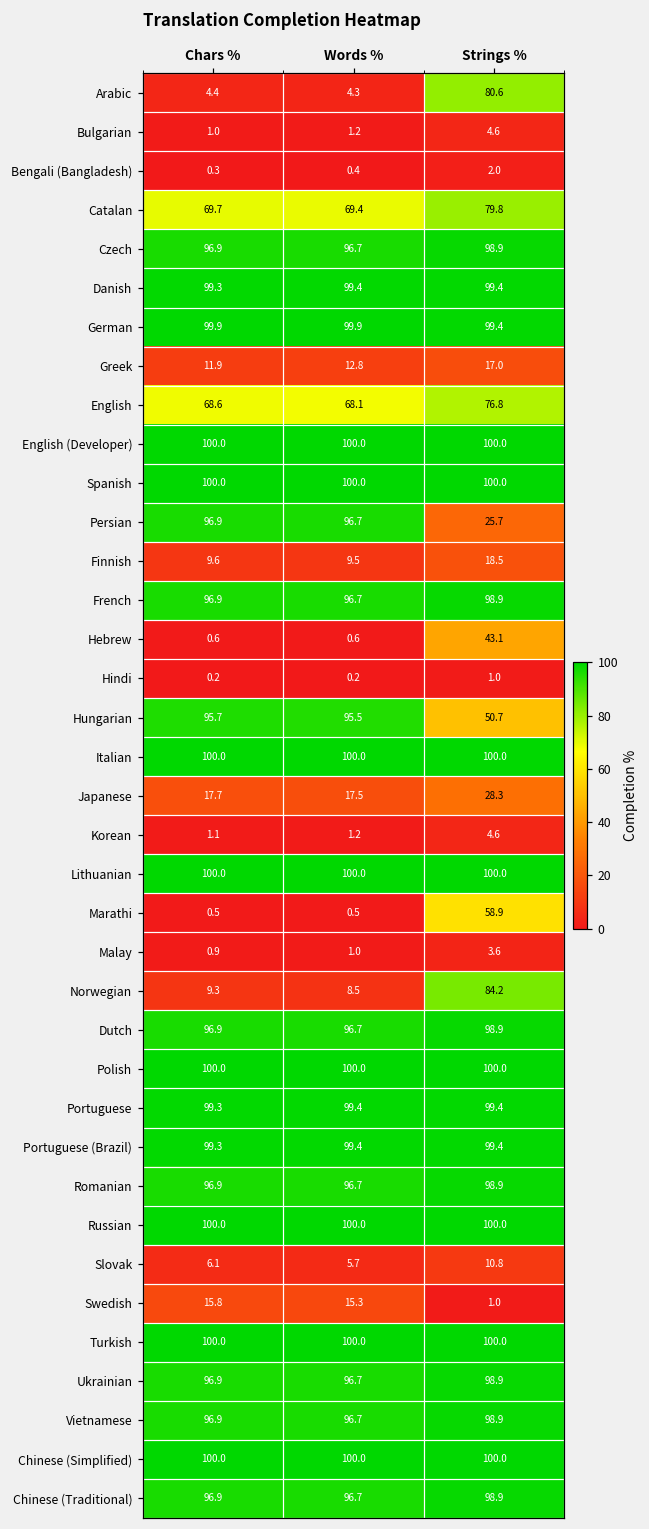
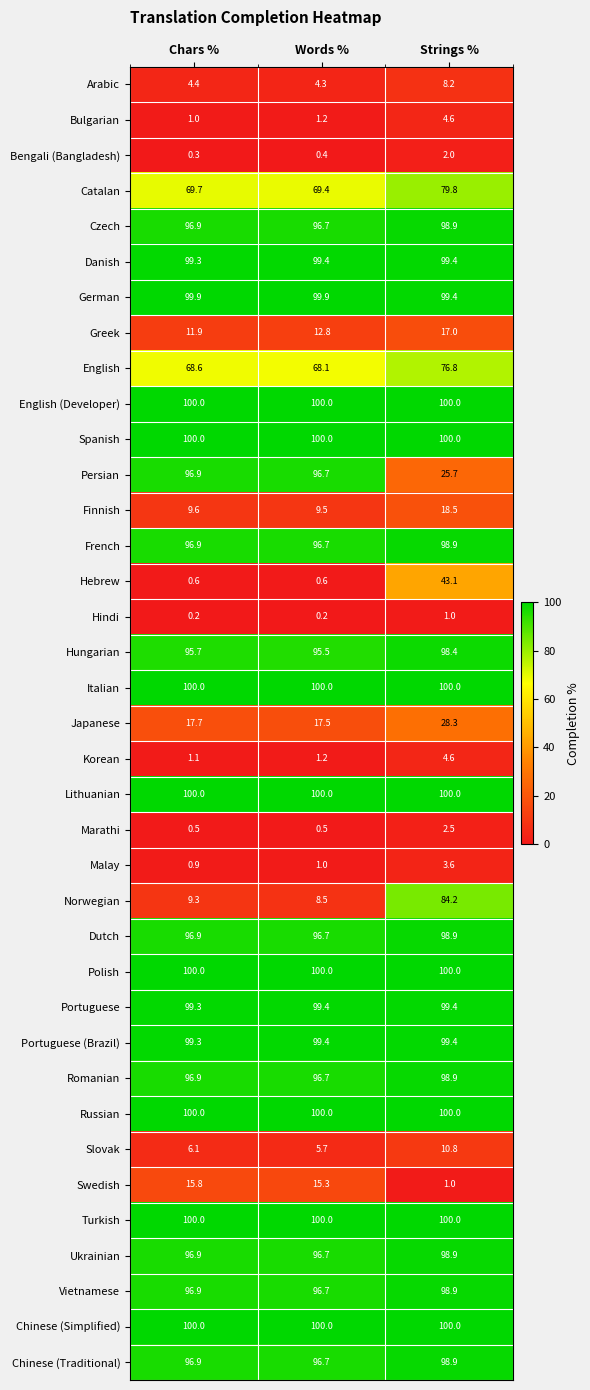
  {
    "Arabic": {
      "Chars %": 4.4,
      "Words %": 4.3,
-     "Strings %": 80.6
+     "Strings %": 8.2
    },
    "Bulgarian": {
      "Chars %": 1.0,
      "Words %": 1.2,
      "Strings %": 4.6
    },
    "Bengali (Bangladesh)": {
      "Chars %": 0.3,
      "Words %": 0.4,
      "Strings %": 2.0
    },
    "Catalan": {
      "Chars %": 69.7,
      "Words %": 69.4,
      "Strings %": 79.8
    },
    "Czech": {
      "Chars %": 96.9,
      "Words %": 96.7,
      "Strings %": 98.9
    },
    "Danish": {
      "Chars %": 99.3,
      "Words %": 99.4,
      "Strings %": 99.4
    },
    "German": {
      "Chars %": 99.9,
      "Words %": 99.9,
      "Strings %": 99.4
    },
    "Greek": {
      "Chars %": 11.9,
      "Words %": 12.8,
      "Strings %": 17.0
    },
    "English": {
      "Chars %": 68.6,
      "Words %": 68.1,
      "Strings %": 76.8
    },
    "English (Developer)": {
      "Chars %": 100.0,
      "Words %": 100.0,
      "Strings %": 100.0
    },
    "Spanish": {
      "Chars %": 100.0,
      "Words %": 100.0,
      "Strings %": 100.0
    },
    "Persian": {
      "Chars %": 96.9,
      "Words %": 96.7,
      "Strings %": 25.7
    },
    "Finnish": {
      "Chars %": 9.6,
      "Words %": 9.5,
      "Strings %": 18.5
    },
    "French": {
      "Chars %": 96.9,
      "Words %": 96.7,
      "Strings %": 98.9
    },
    "Hebrew": {
      "Chars %": 0.6,
      "Words %": 0.6,
      "Strings %": 43.1
    },
    "Hindi": {
      "Chars %": 0.2,
      "Words %": 0.2,
      "Strings %": 1.0
    },
    "Hungarian": {
      "Chars %": 95.7,
      "Words %": 95.5,
-     "Strings %": 50.7
+     "Strings %": 98.4
    },
    "Italian": {
      "Chars %": 100.0,
      "Words %": 100.0,
      "Strings %": 100.0
    },
    "Japanese": {
      "Chars %": 17.7,
      "Words %": 17.5,
      "Strings %": 28.3
    },
    "Korean": {
      "Chars %": 1.1,
      "Words %": 1.2,
      "Strings %": 4.6
    },
    "Lithuanian": {
      "Chars %": 100.0,
      "Words %": 100.0,
      "Strings %": 100.0
    },
    "Marathi": {
      "Chars %": 0.5,
      "Words %": 0.5,
-     "Strings %": 58.9
+     "Strings %": 2.5
    },
    "Malay": {
      "Chars %": 0.9,
      "Words %": 1.0,
      "Strings %": 3.6
    },
    "Norwegian": {
      "Chars %": 9.3,
      "Words %": 8.5,
      "Strings %": 84.2
    },
    "Dutch": {
      "Chars %": 96.9,
      "Words %": 96.7,
      "Strings %": 98.9
    },
    "Polish": {
      "Chars %": 100.0,
      "Words %": 100.0,
      "Strings %": 100.0
    },
    "Portuguese": {
      "Chars %": 99.3,
      "Words %": 99.4,
      "Strings %": 99.4
    },
    "Portuguese (Brazil)": {
      "Chars %": 99.3,
      "Words %": 99.4,
      "Strings %": 99.4
    },
    "Romanian": {
      "Chars %": 96.9,
      "Words %": 96.7,
      "Strings %": 98.9
    },
    "Russian": {
      "Chars %": 100.0,
      "Words %": 100.0,
      "Strings %": 100.0
    },
    "Slovak": {
      "Chars %": 6.1,
      "Words %": 5.7,
      "Strings %": 10.8
    },
    "Swedish": {
      "Chars %": 15.8,
      "Words %": 15.3,
      "Strings %": 1.0
    },
    "Turkish": {
      "Chars %": 100.0,
      "Words %": 100.0,
      "Strings %": 100.0
    },
    "Ukrainian": {
      "Chars %": 96.9,
      "Words %": 96.7,
      "Strings %": 98.9
    },
    "Vietnamese": {
      "Chars %": 96.9,
      "Words %": 96.7,
      "Strings %": 98.9
    },
    "Chinese (Simplified)": {
      "Chars %": 100.0,
      "Words %": 100.0,
      "Strings %": 100.0
    },
    "Chinese (Traditional)": {
      "Chars %": 96.9,
      "Words %": 96.7,
      "Strings %": 98.9
    }
  }
